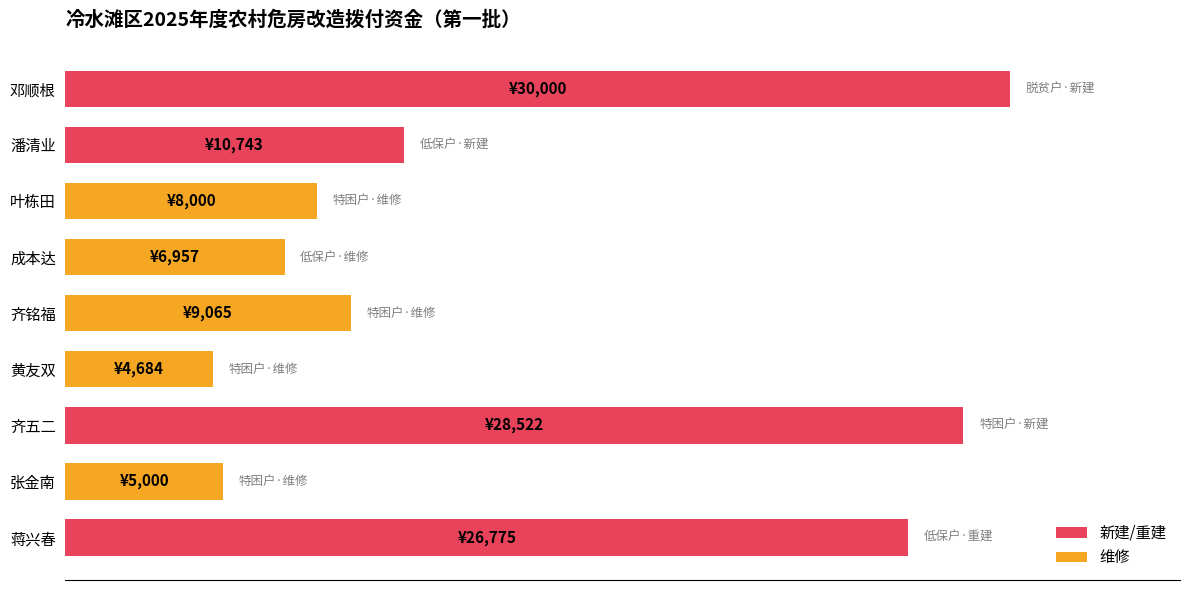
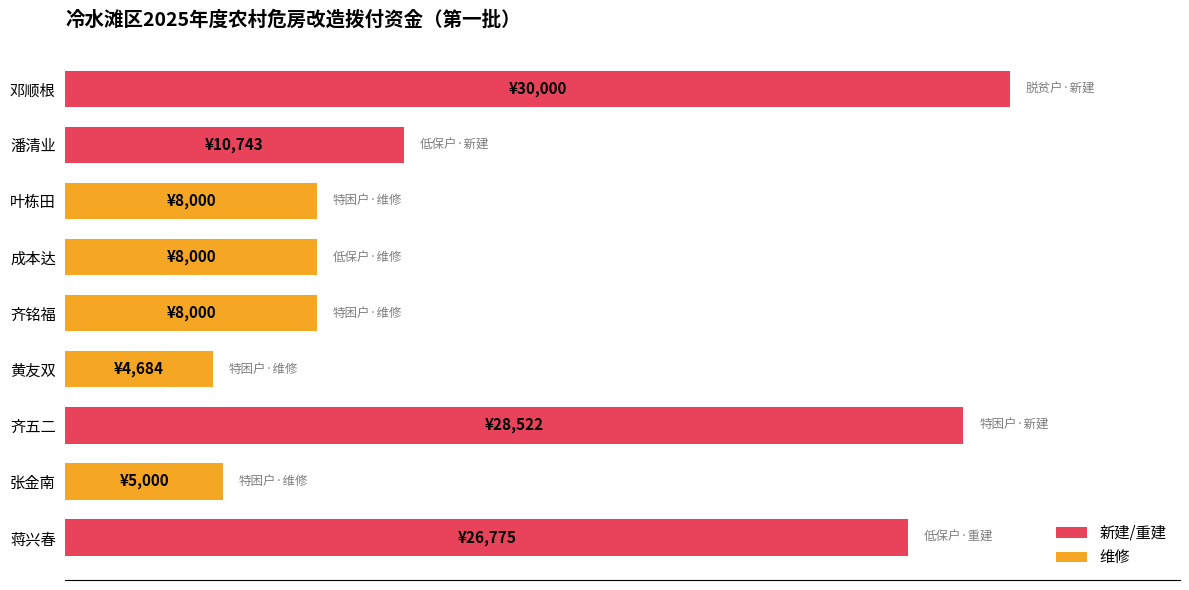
  {
    "邓顺根": "¥30,000",
    "潘清业": "¥10,743",
    "叶栋田": "¥8,000",
-   "成本达": "¥6,957",
-   "齐铭福": "¥9,065",
+   "成本达": "¥8,000",
+   "齐铭福": "¥8,000",
    "黄友双": "¥4,684",
    "齐五二": "¥28,522",
    "张金南": "¥5,000",
    "蒋兴春": "¥26,775"
  }
